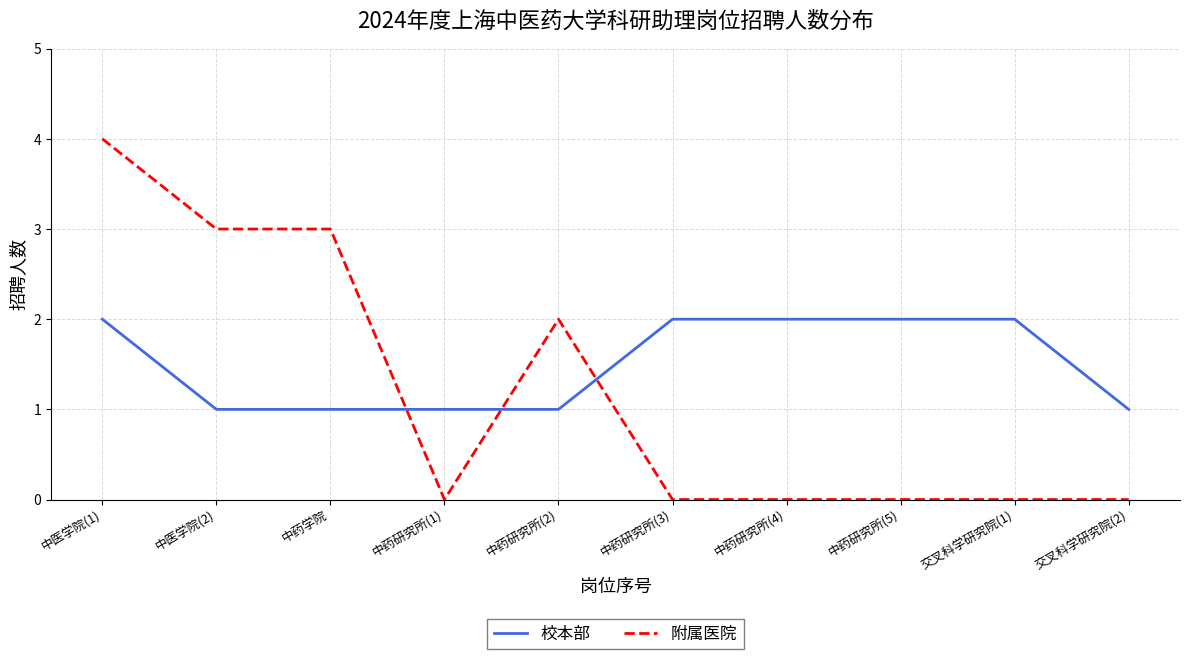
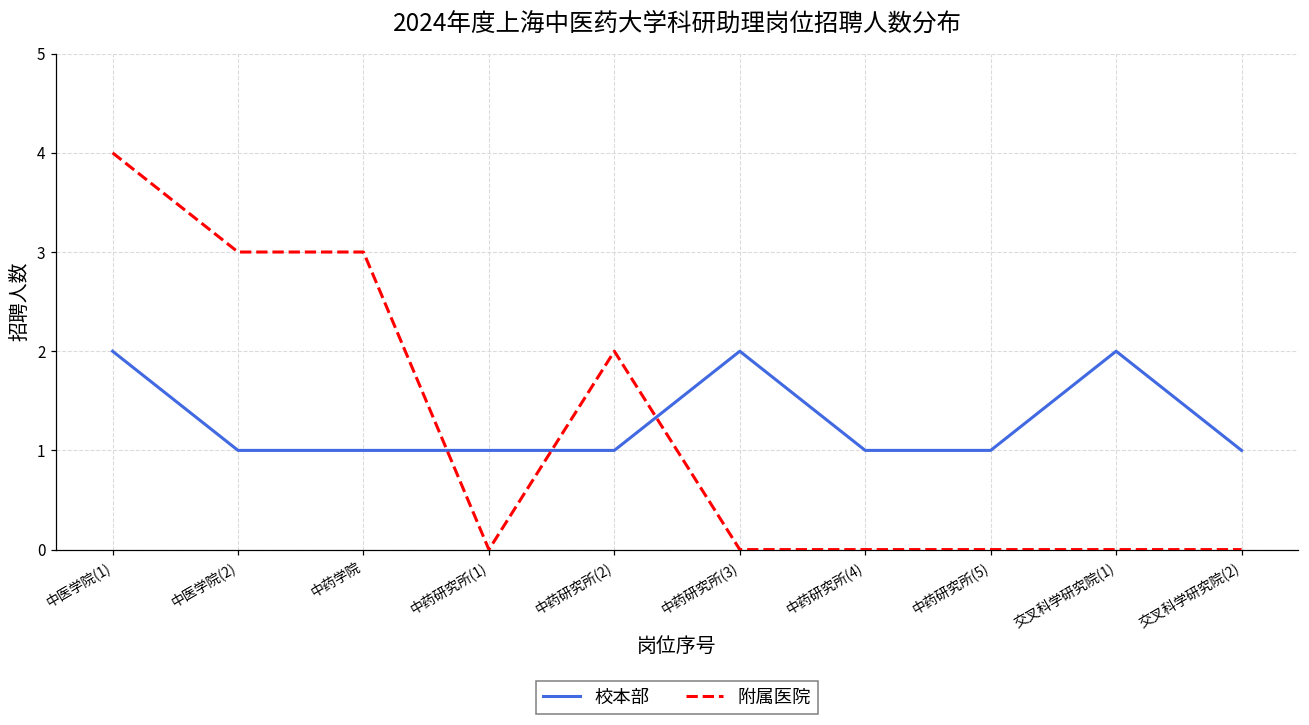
  {
    "校本部": {
      "中医学院(1)": 2,
      "中医学院(2)": 1,
      "中药学院": 1,
      "中药研究所(1)": 1,
      "中药研究所(2)": 1,
      "中药研究所(3)": 2,
-     "中药研究所(4)": 2,
-     "中药研究所(5)": 2,
+     "中药研究所(4)": 1,
+     "中药研究所(5)": 1,
      "交叉科学研究院(1)": 2,
      "交叉科学研究院(2)": 1
    },
    "附属医院": {
      "中医学院(1)": 4,
      "中医学院(2)": 3,
      "中药学院": 3,
      "中药研究所(1)": 0,
      "中药研究所(2)": 2,
      "中药研究所(3)": 0,
      "中药研究所(4)": 0,
      "中药研究所(5)": 0,
      "交叉科学研究院(1)": 0,
      "交叉科学研究院(2)": 0
    }
  }
